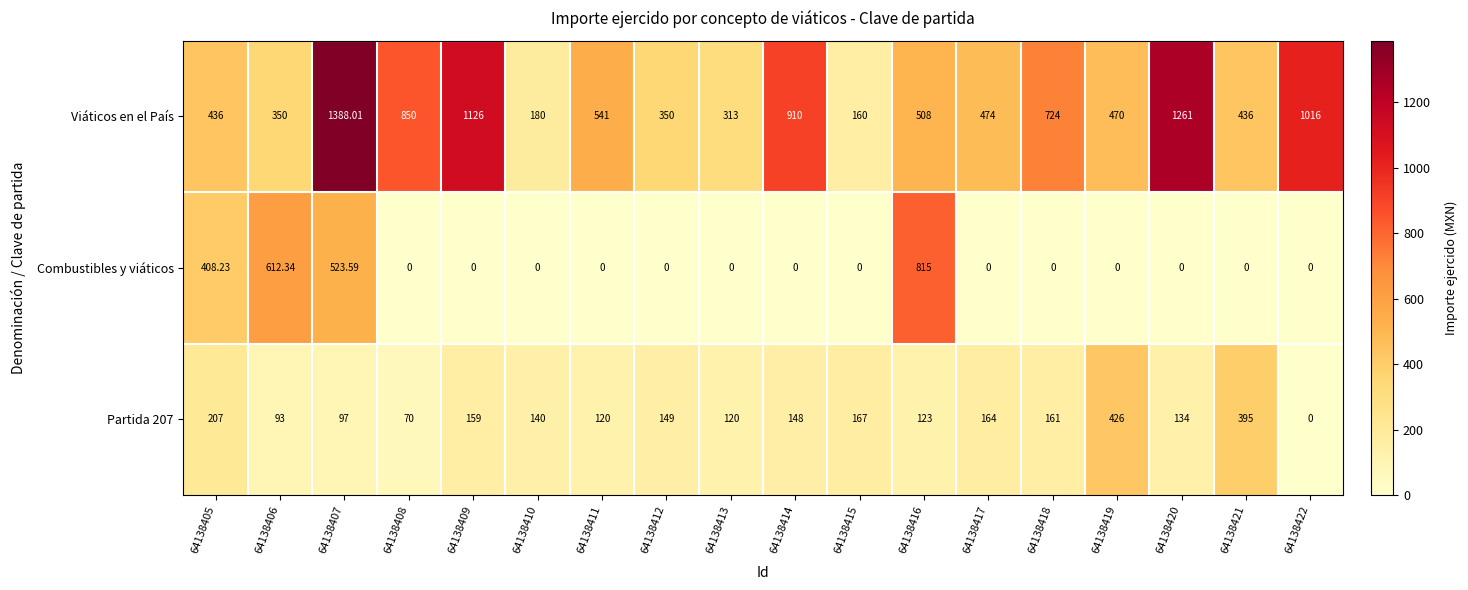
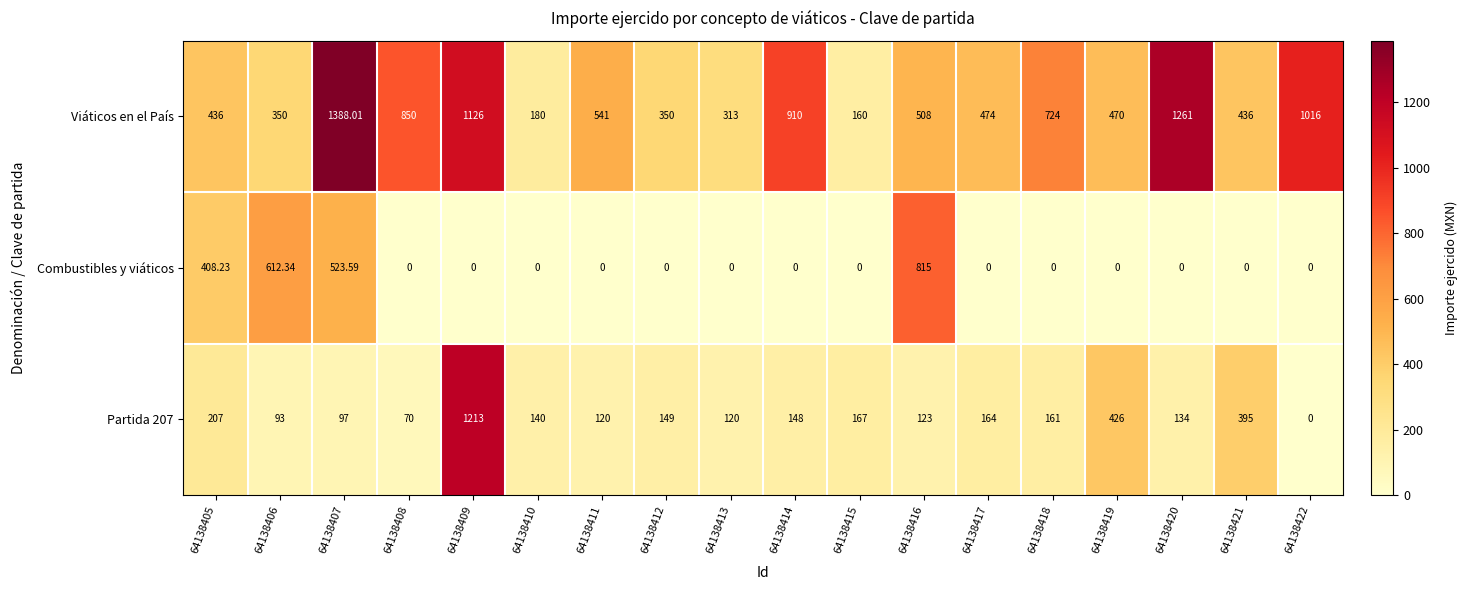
  {
    "Viáticos en el País": {
      "64138405": 436,
      "64138406": 350,
      "64138407": 1388.01,
      "64138408": 850,
      "64138409": 1126,
      "64138410": 180,
      "64138411": 541,
      "64138412": 350,
      "64138413": 313,
      "64138414": 910,
      "64138415": 160,
      "64138416": 508,
      "64138417": 474,
      "64138418": 724,
      "64138419": 470,
      "64138420": 1261,
      "64138421": 436,
      "64138422": 1016
    },
    "Combustibles y viáticos": {
      "64138405": 408.23,
      "64138406": 612.34,
      "64138407": 523.59,
      "64138408": 0,
      "64138409": 0,
      "64138410": 0,
      "64138411": 0,
      "64138412": 0,
      "64138413": 0,
      "64138414": 0,
      "64138415": 0,
      "64138416": 815,
      "64138417": 0,
      "64138418": 0,
      "64138419": 0,
      "64138420": 0,
      "64138421": 0,
      "64138422": 0
    },
    "Partida 207": {
      "64138405": 207,
      "64138406": 93,
      "64138407": 97,
      "64138408": 70,
-     "64138409": 159,
+     "64138409": 1213,
      "64138410": 140,
      "64138411": 120,
      "64138412": 149,
      "64138413": 120,
      "64138414": 148,
      "64138415": 167,
      "64138416": 123,
      "64138417": 164,
      "64138418": 161,
      "64138419": 426,
      "64138420": 134,
      "64138421": 395,
      "64138422": 0
    }
  }
